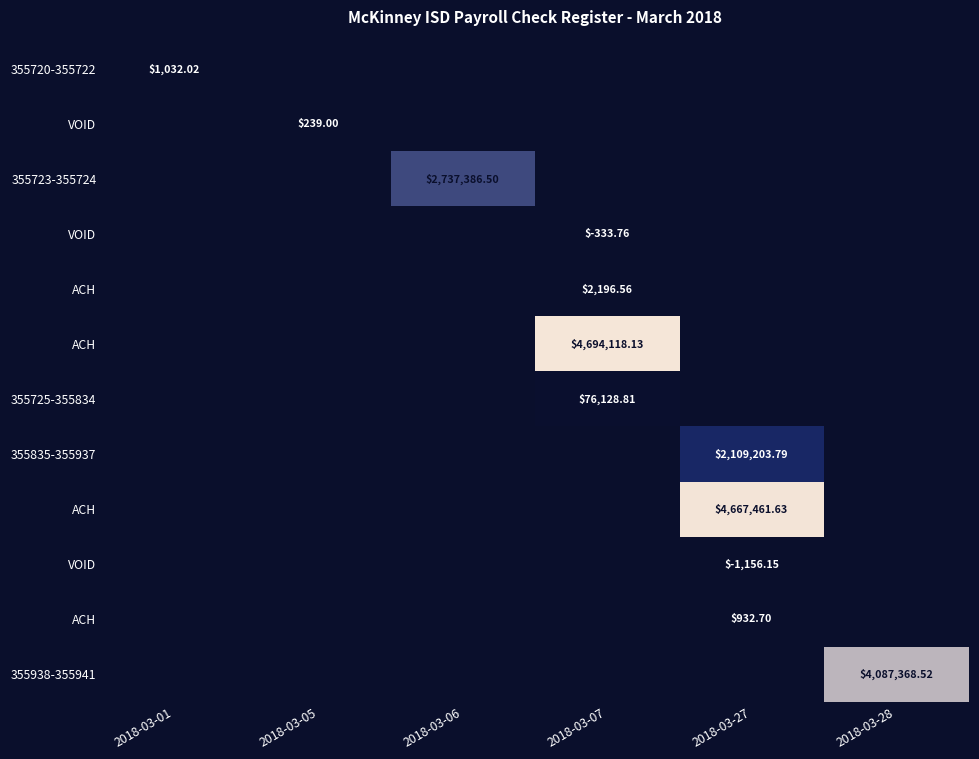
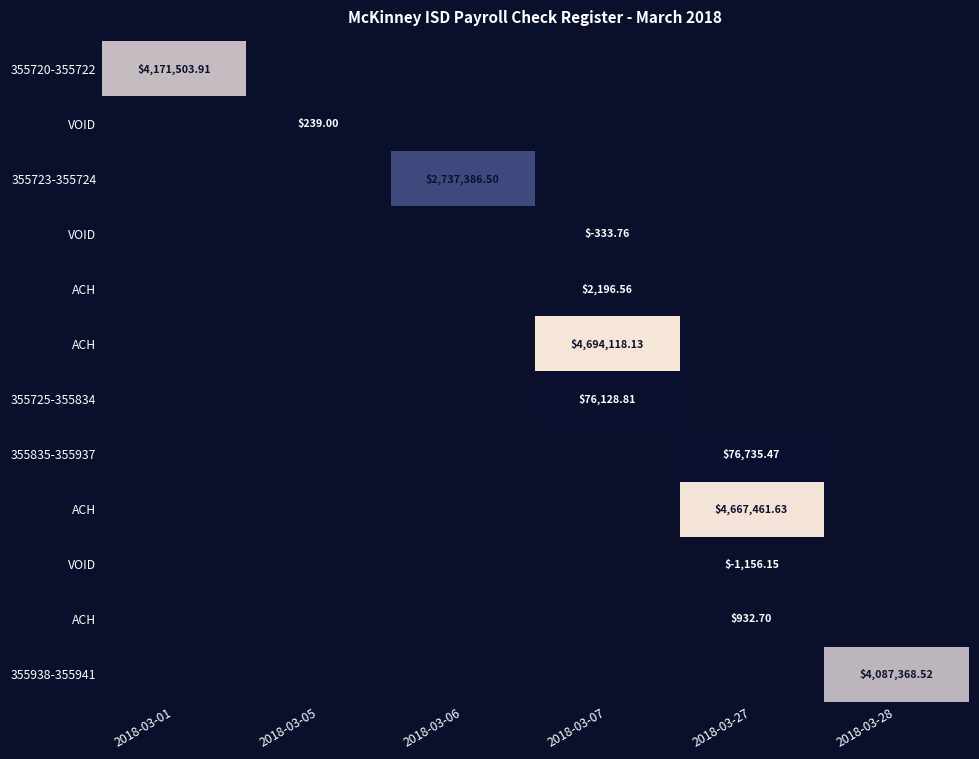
  {
    "355720-355722": {
-     "2018-03-01": "$1,032.02"
+     "2018-03-01": "$4,171,503.91"
    },
    "355723-355724": {
      "2018-03-06": "$2,737,386.50"
    },
    "355725-355834": {
      "2018-03-07": "$76,128.81"
    },
    "355835-355937": {
-     "2018-03-27": "$2,109,203.79"
+     "2018-03-27": "$76,735.47"
    },
    "355938-355941": {
      "2018-03-28": "$4,087,368.52"
    }
  }
